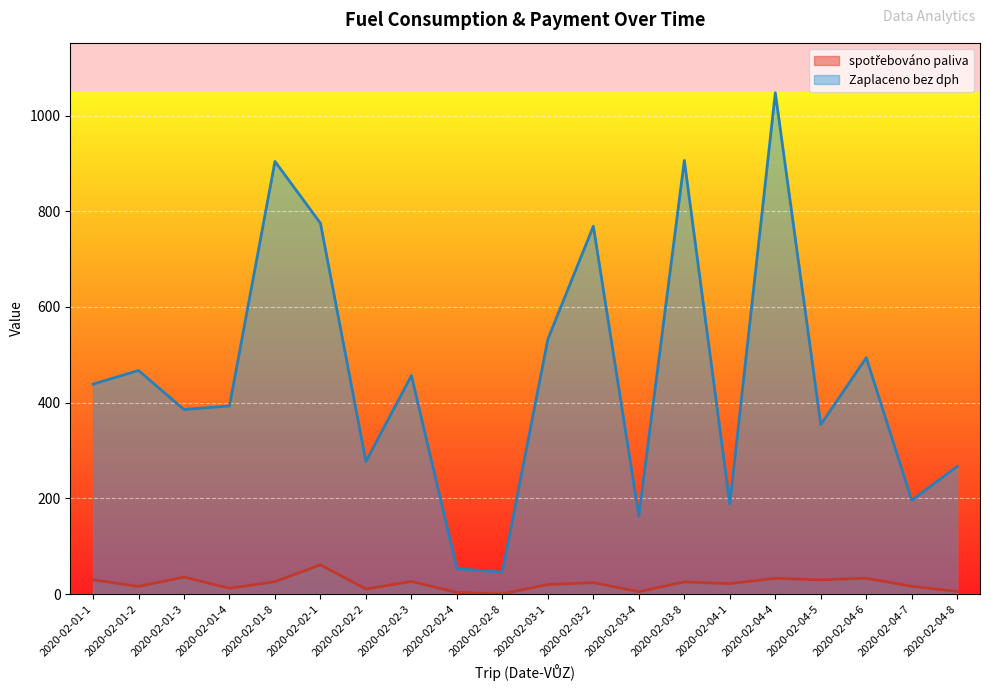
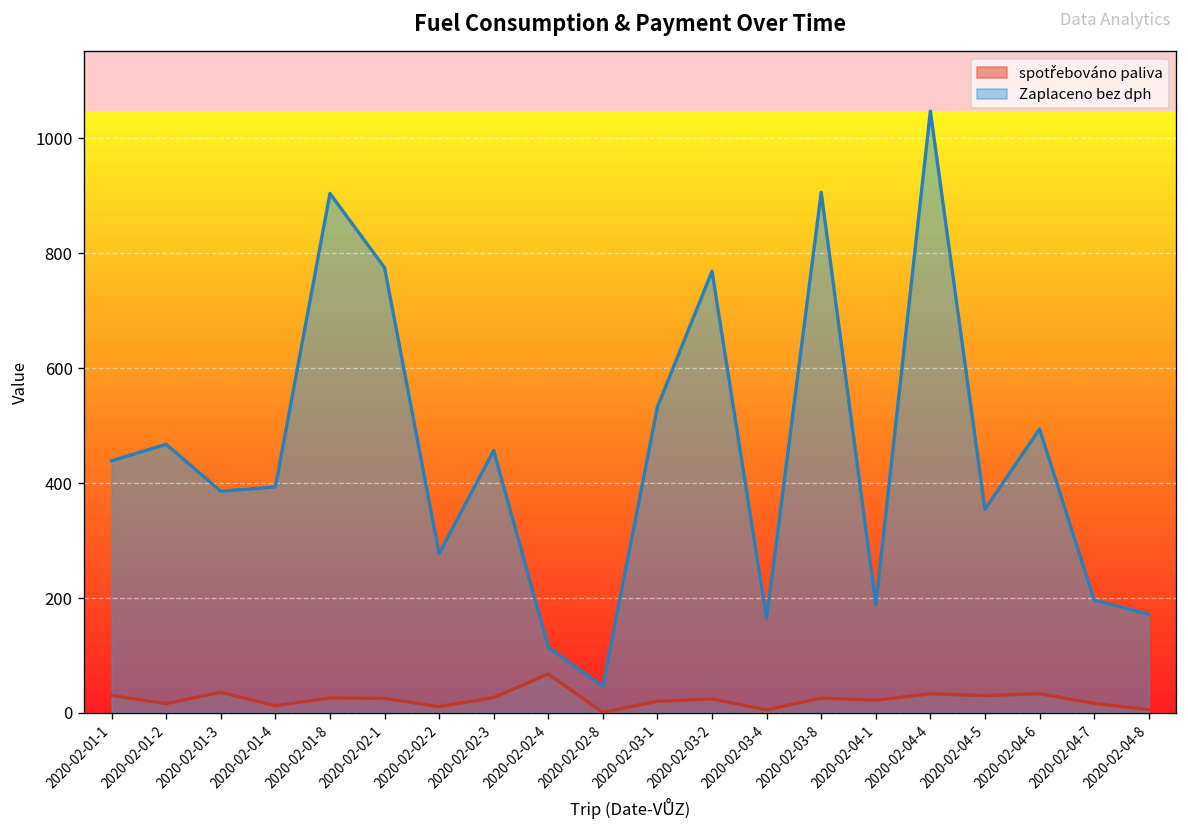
  {
    "spotřebováno paliva": {
      "2020-02-01-1": 30,
      "2020-02-01-2": 20,
      "2020-02-01-3": 40,
      "2020-02-01-4": 10,
      "2020-02-01-8": 30,
-     "2020-02-02-1": 60,
+     "2020-02-02-1": 20,
      "2020-02-02-2": 10,
      "2020-02-02-3": 30,
-     "2020-02-02-4": 0,
+     "2020-02-02-4": 70,
      "2020-02-02-8": 0,
      "2020-02-03-1": 20,
      "2020-02-03-2": 20,
      "2020-02-03-4": 0,
      "2020-02-03-8": 30,
      "2020-02-04-1": 20,
      "2020-02-04-4": 30,
      "2020-02-04-5": 30,
      "2020-02-04-6": 30,
      "2020-02-04-7": 20,
      "2020-02-04-8": 10
    },
    "Zaplaceno bez dph": {
      "2020-02-01-1": 440,
      "2020-02-01-2": 470,
      "2020-02-01-3": 390,
      "2020-02-01-4": 390,
      "2020-02-01-8": 900,
      "2020-02-02-1": 780,
      "2020-02-02-2": 280,
      "2020-02-02-3": 460,
-     "2020-02-02-4": 50,
+     "2020-02-02-4": 110,
      "2020-02-02-8": 50,
      "2020-02-03-1": 530,
      "2020-02-03-2": 770,
      "2020-02-03-4": 160,
      "2020-02-03-8": 910,
      "2020-02-04-1": 190,
      "2020-02-04-4": 1050,
      "2020-02-04-5": 350,
      "2020-02-04-6": 490,
      "2020-02-04-7": 200,
-     "2020-02-04-8": 270
+     "2020-02-04-8": 170
    }
  }
